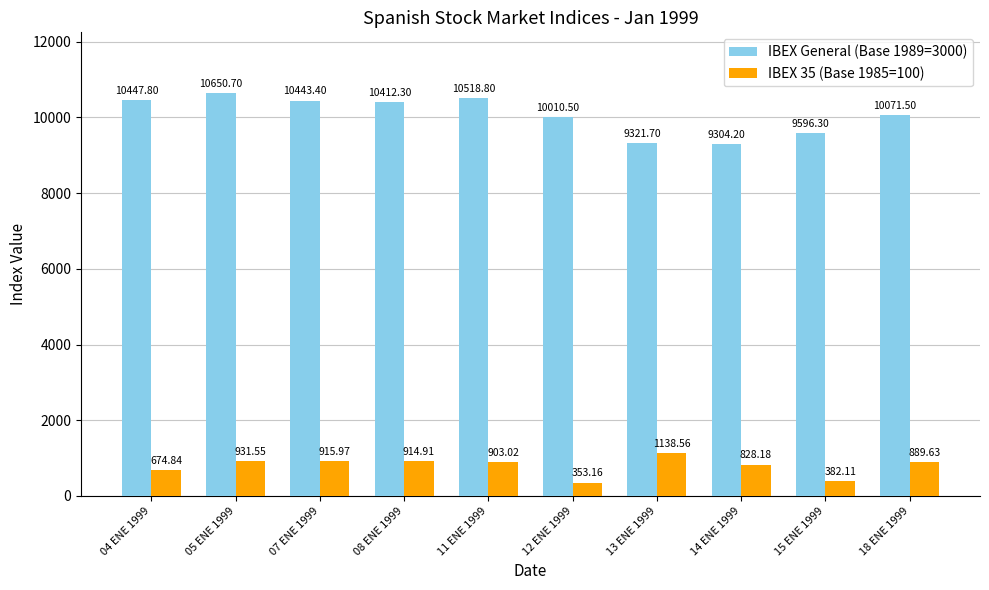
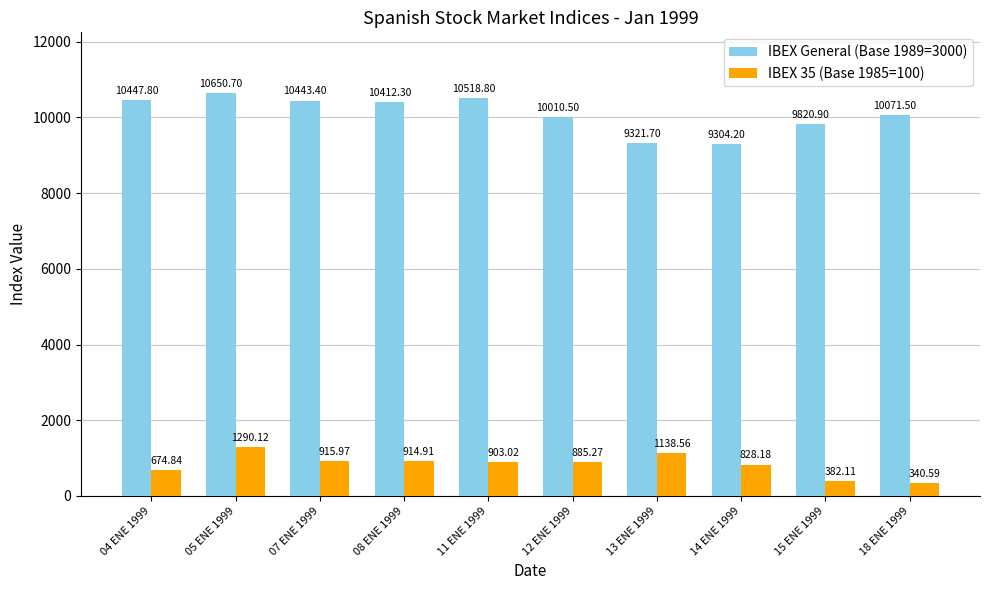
  {
    "IBEX General (Base 1989=3000)": {
      "04 ENE 1999": 10447.80,
      "05 ENE 1999": 10650.70,
      "07 ENE 1999": 10443.40,
      "08 ENE 1999": 10412.30,
      "11 ENE 1999": 10518.80,
      "12 ENE 1999": 10010.50,
      "13 ENE 1999": 9321.70,
      "14 ENE 1999": 9304.20,
-     "15 ENE 1999": 9596.30,
+     "15 ENE 1999": 9820.90,
      "18 ENE 1999": 10071.50
    },
    "IBEX 35 (Base 1985=100)": {
      "04 ENE 1999": 674.84,
-     "05 ENE 1999": 931.55,
+     "05 ENE 1999": 1290.12,
      "07 ENE 1999": 915.97,
      "08 ENE 1999": 914.91,
      "11 ENE 1999": 903.02,
-     "12 ENE 1999": 353.16,
+     "12 ENE 1999": 885.27,
      "13 ENE 1999": 1138.56,
      "14 ENE 1999": 828.18,
      "15 ENE 1999": 382.11,
-     "18 ENE 1999": 889.63
+     "18 ENE 1999": 340.59
    }
  }
